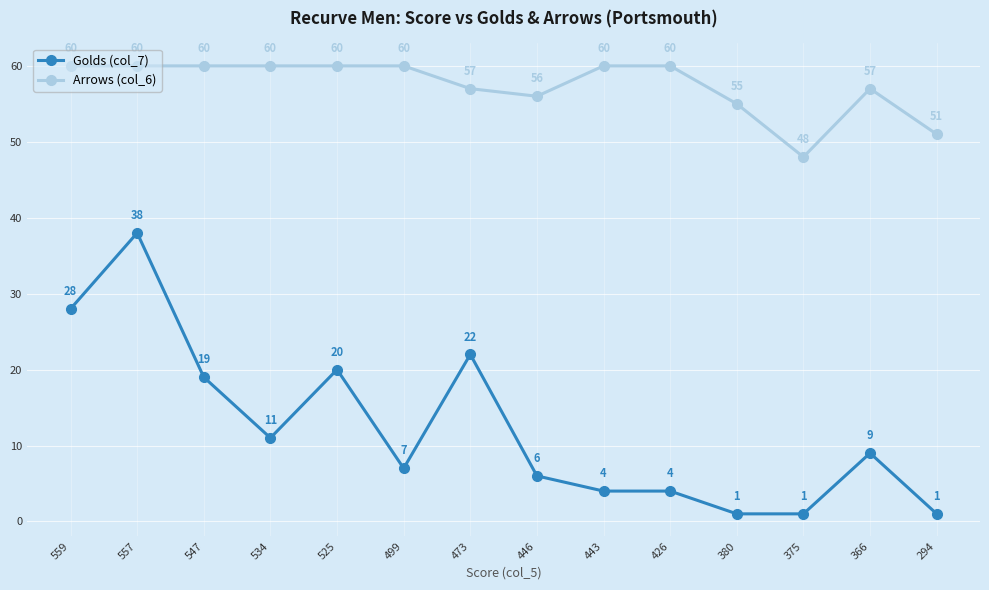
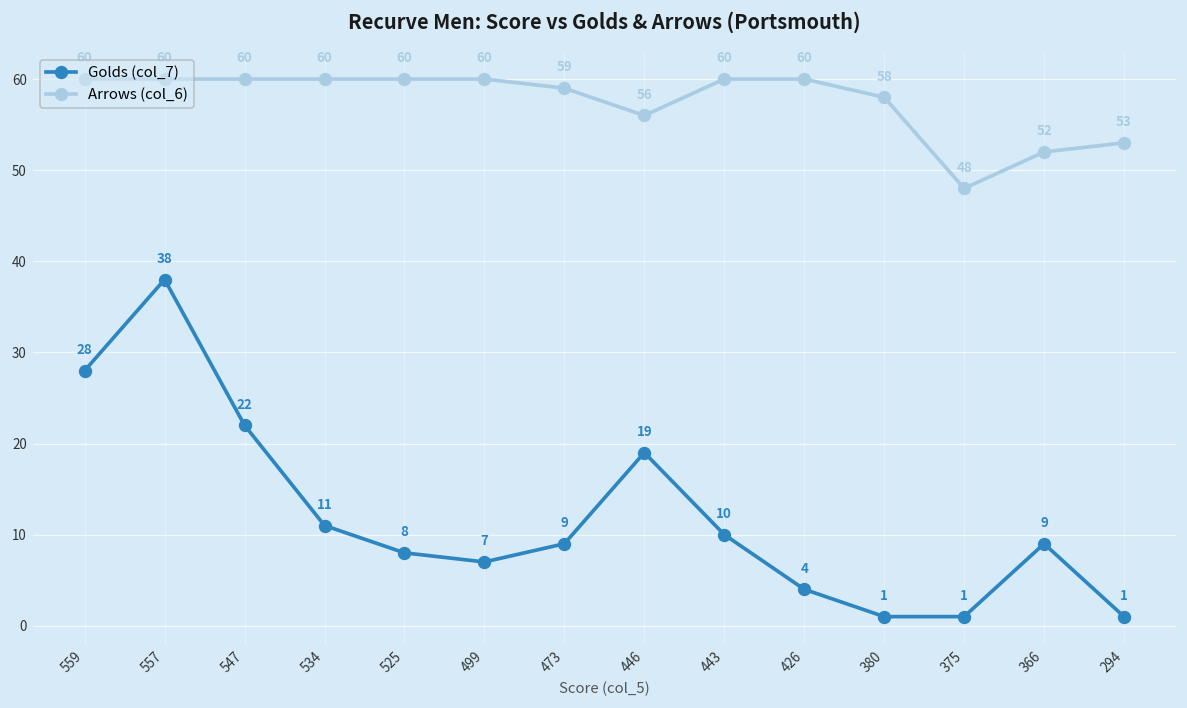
  {
    "Golds (col_7)": {
      "559": 28,
      "557": 38,
-     "547": 19,
+     "547": 22,
      "534": 11,
-     "525": 20,
+     "525": 8,
      "499": 7,
-     "473": 22,
-     "446": 6,
-     "443": 4,
+     "473": 9,
+     "446": 19,
+     "443": 10,
      "426": 4,
      "380": 1,
      "375": 1,
      "366": 9,
      "294": 1
    },
    "Arrows (col_6)": {
      "547": 60,
      "534": 60,
      "525": 60,
      "499": 60,
-     "473": 57,
+     "473": 59,
      "446": 56,
      "443": 60,
      "426": 60,
-     "380": 55,
+     "380": 58,
      "375": 48,
-     "366": 57,
-     "294": 51
+     "366": 52,
+     "294": 53
    }
  }
